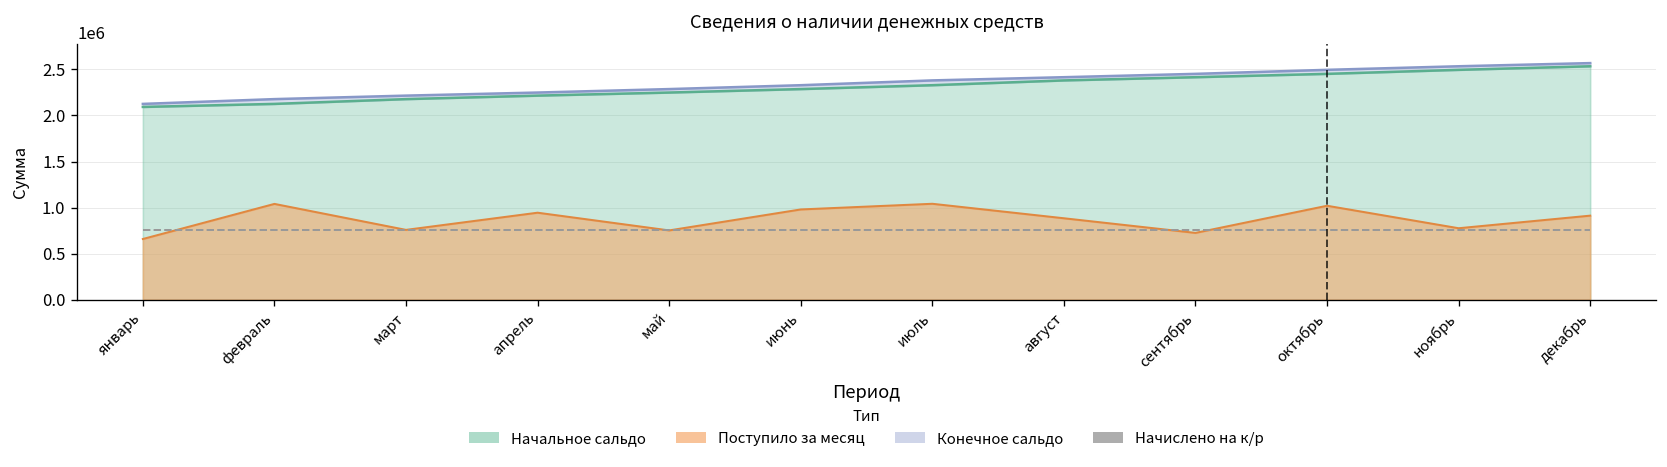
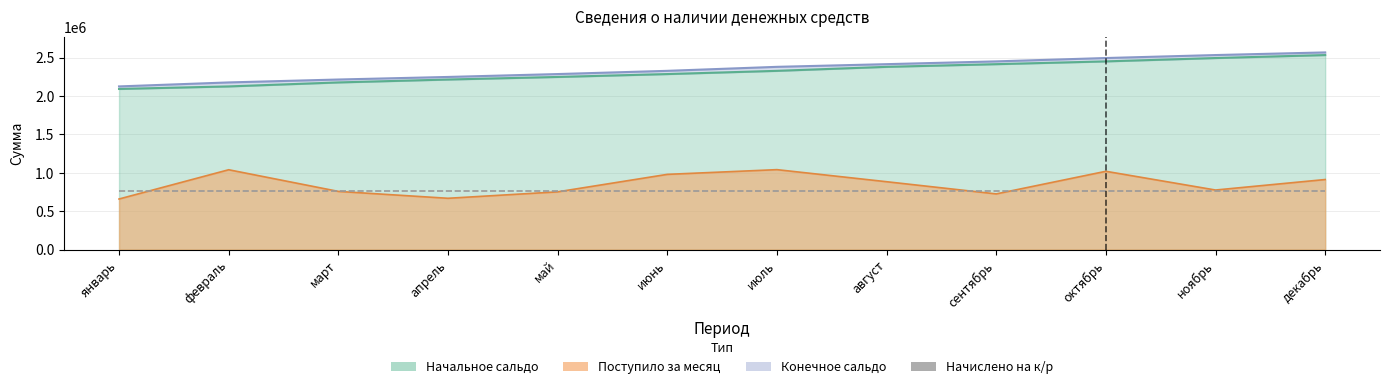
  {
    "Поступило за месяц": {
      "январь": 700000,
      "февраль": 1000000,
-     "апрель": 900000,
+     "апрель": 700000,
      "июнь": 1000000,
      "июль": 1000000,
      "август": 900000,
      "сентябрь": 700000,
      "октябрь": 1000000,
      "декабрь": 900000
    },
    "Начислено на к/р": {
      "январь": 800000,
      "февраль": 800000,
      "апрель": 800000,
      "июнь": 800000,
      "июль": 800000,
      "август": 800000,
      "сентябрь": 800000,
      "октябрь": 800000,
      "декабрь": 800000
    }
  }
